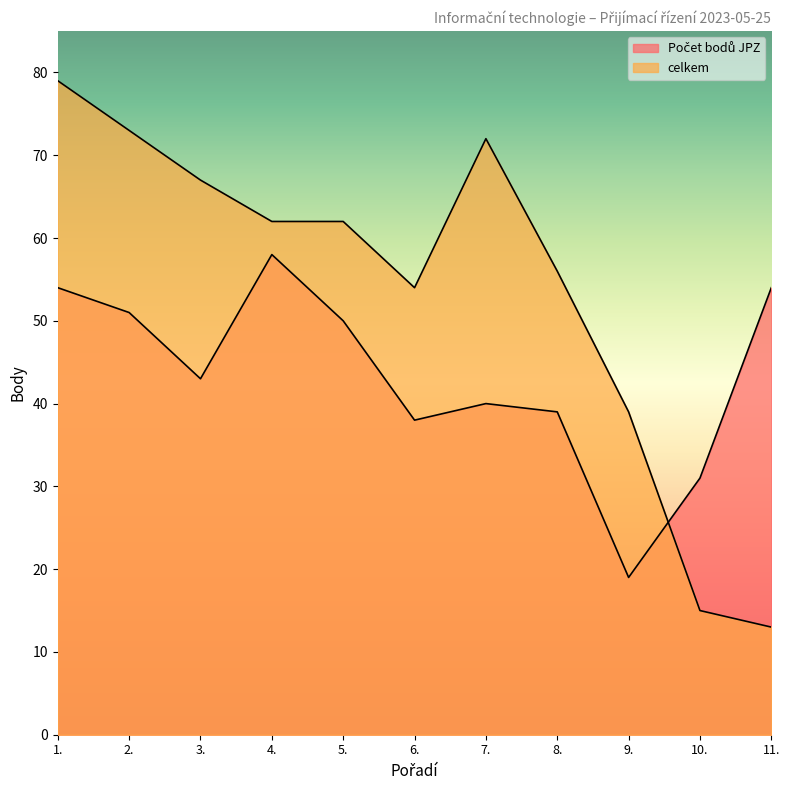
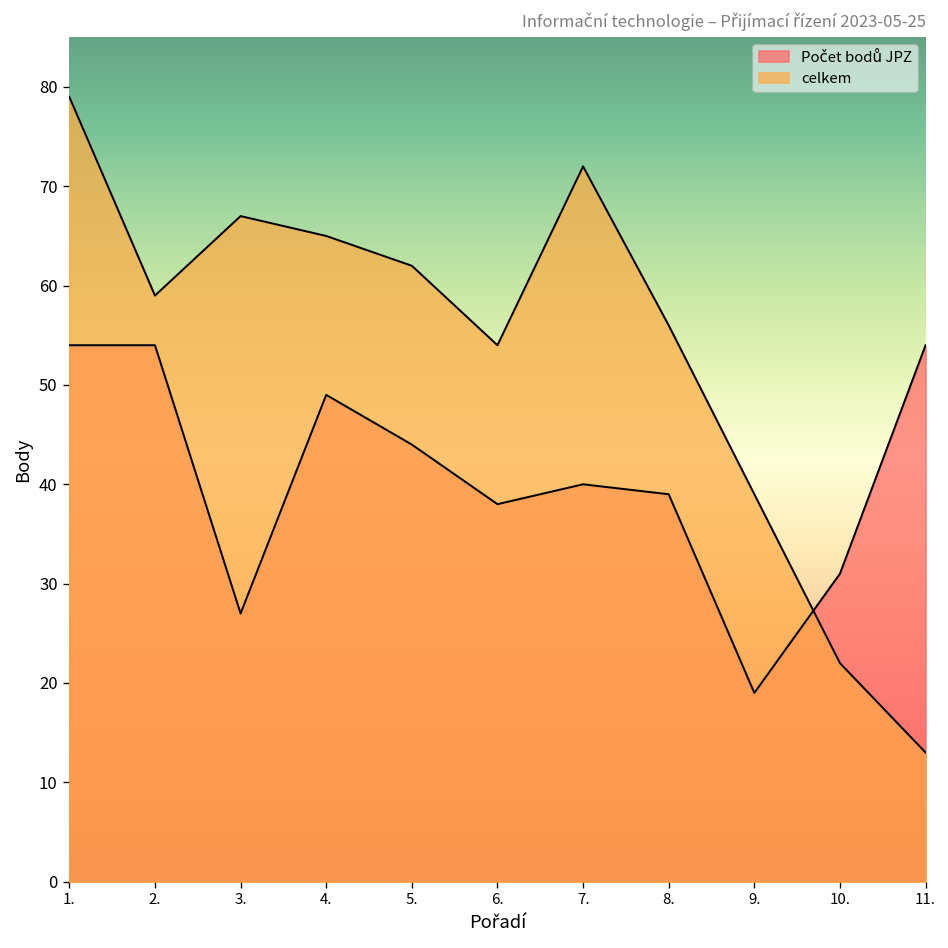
  {
    "Počet bodů JPZ": {
      "1.": 54,
-     "2.": 51,
-     "3.": 43,
-     "4.": 58,
-     "5.": 50,
+     "2.": 54,
+     "3.": 27,
+     "4.": 49,
+     "5.": 44,
      "6.": 38,
      "7.": 40,
      "8.": 39,
      "9.": 19,
      "10.": 31,
      "11.": 54
    },
    "celkem": {
      "1.": 79,
-     "2.": 73,
+     "2.": 59,
      "3.": 67,
-     "4.": 62,
+     "4.": 65,
      "5.": 62,
      "6.": 54,
      "7.": 72,
      "8.": 56,
      "9.": 39,
-     "10.": 15,
+     "10.": 22,
      "11.": 13
    }
  }
